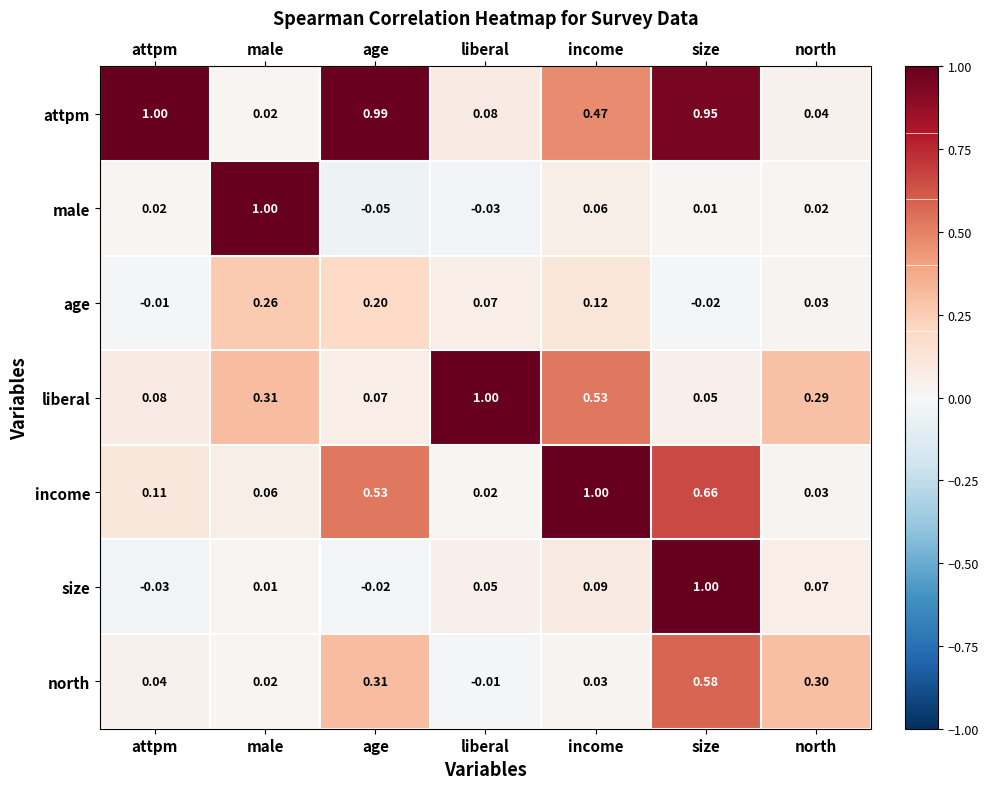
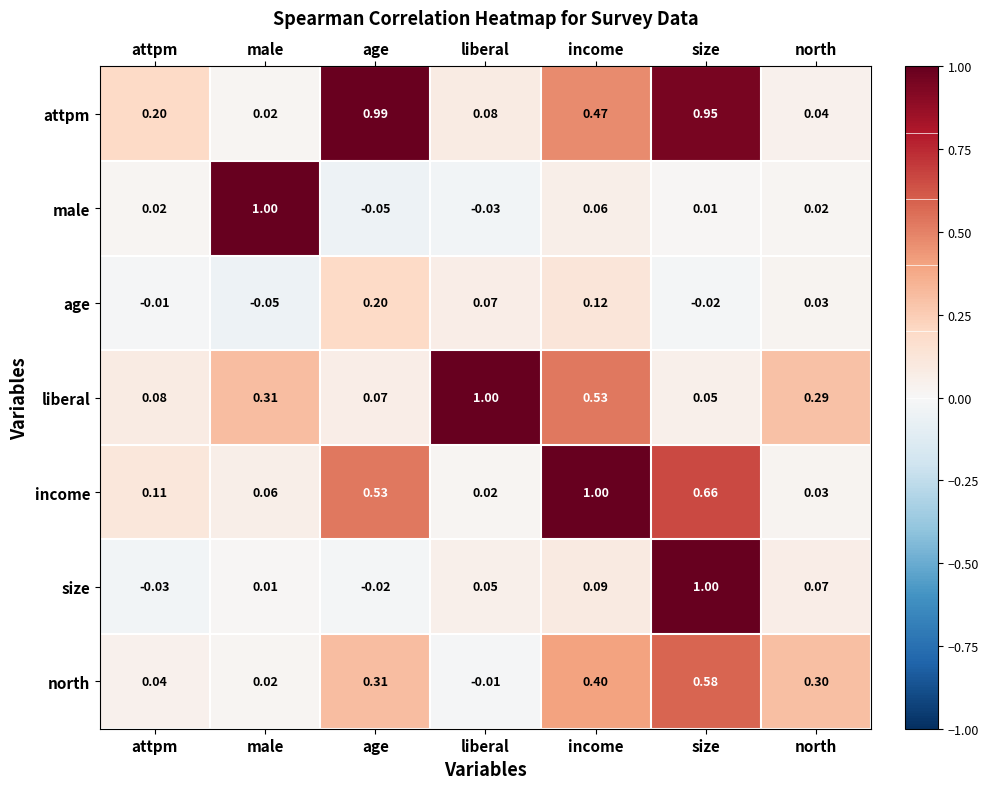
  {
    "attpm": {
-     "attpm": 1.00,
+     "attpm": 0.20,
      "male": 0.02,
      "age": 0.99,
      "liberal": 0.08,
      "income": 0.47,
      "size": 0.95,
      "north": 0.04
    },
    "male": {
      "attpm": 0.02,
      "male": 1.00,
      "age": -0.05,
      "liberal": -0.03,
      "income": 0.06,
      "size": 0.01,
      "north": 0.02
    },
    "age": {
      "attpm": -0.01,
-     "male": 0.26,
+     "male": -0.05,
      "age": 0.20,
      "liberal": 0.07,
      "income": 0.12,
      "size": -0.02,
      "north": 0.03
    },
    "liberal": {
      "attpm": 0.08,
      "male": 0.31,
      "age": 0.07,
      "liberal": 1.00,
      "income": 0.53,
      "size": 0.05,
      "north": 0.29
    },
    "income": {
      "attpm": 0.11,
      "male": 0.06,
      "age": 0.53,
      "liberal": 0.02,
      "income": 1.00,
      "size": 0.66,
      "north": 0.03
    },
    "size": {
      "attpm": -0.03,
      "male": 0.01,
      "age": -0.02,
      "liberal": 0.05,
      "income": 0.09,
      "size": 1.00,
      "north": 0.07
    },
    "north": {
      "attpm": 0.04,
      "male": 0.02,
      "age": 0.31,
      "liberal": -0.01,
-     "income": 0.03,
+     "income": 0.40,
      "size": 0.58,
      "north": 0.30
    }
  }
